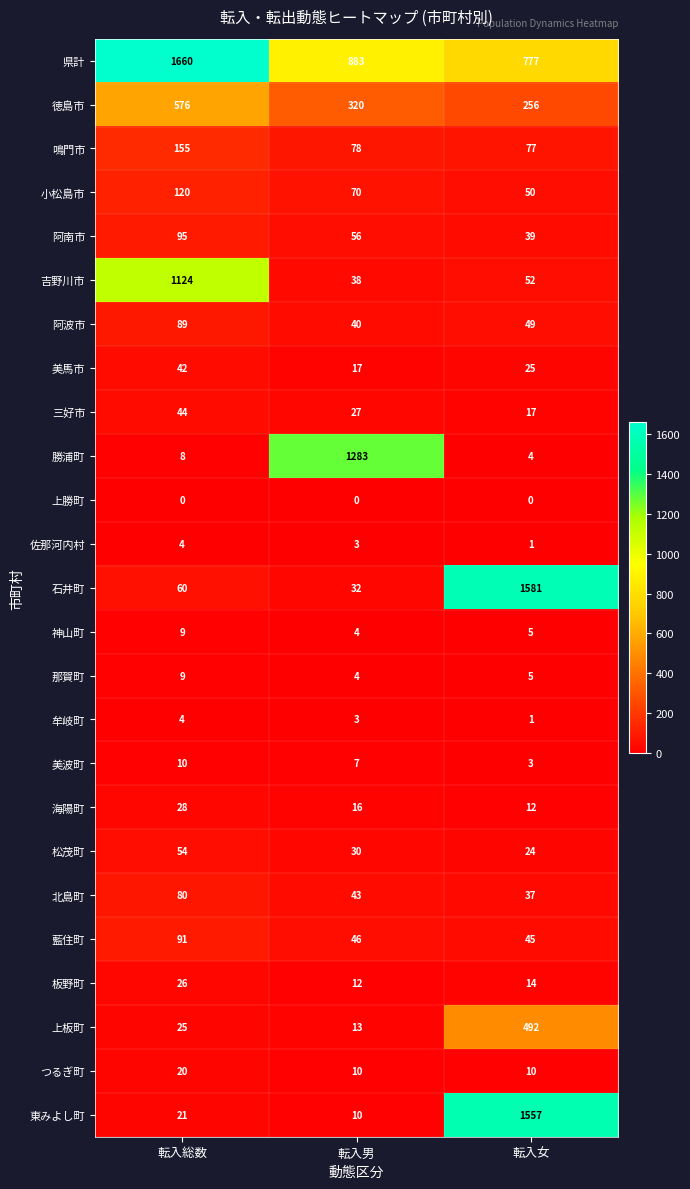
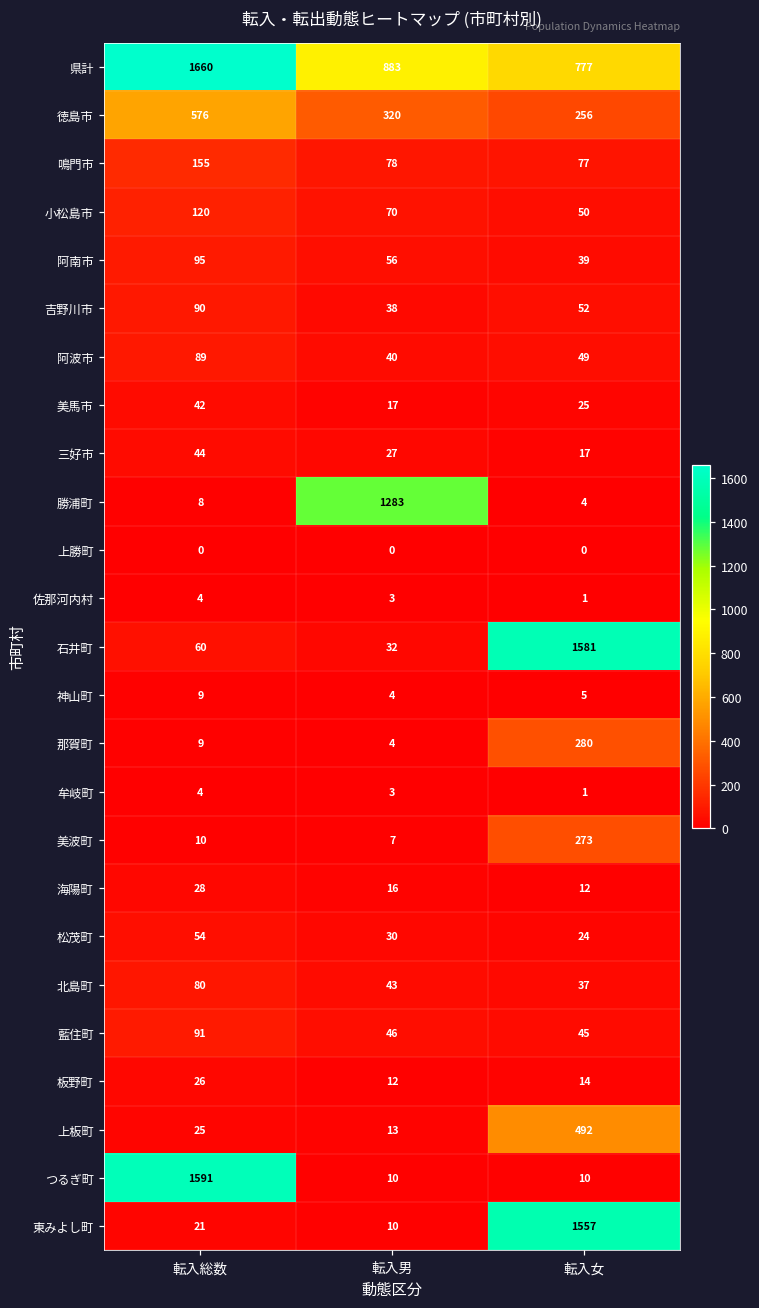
  {
    "県計": {
      "転入総数": 1660,
      "転入男": 883,
      "転入女": 777
    },
    "徳島市": {
      "転入総数": 576,
      "転入男": 320,
      "転入女": 256
    },
    "鳴門市": {
      "転入総数": 155,
      "転入男": 78,
      "転入女": 77
    },
    "小松島市": {
      "転入総数": 120,
      "転入男": 70,
      "転入女": 50
    },
    "阿南市": {
      "転入総数": 95,
      "転入男": 56,
      "転入女": 39
    },
    "吉野川市": {
-     "転入総数": 1124,
+     "転入総数": 90,
      "転入男": 38,
      "転入女": 52
    },
    "阿波市": {
      "転入総数": 89,
      "転入男": 40,
      "転入女": 49
    },
    "美馬市": {
      "転入総数": 42,
      "転入男": 17,
      "転入女": 25
    },
    "三好市": {
      "転入総数": 44,
      "転入男": 27,
      "転入女": 17
    },
    "勝浦町": {
      "転入総数": 8,
      "転入男": 1283,
      "転入女": 4
    },
    "上勝町": {
      "転入総数": 0,
      "転入男": 0,
      "転入女": 0
    },
    "佐那河内村": {
      "転入総数": 4,
      "転入男": 3,
      "転入女": 1
    },
    "石井町": {
      "転入総数": 60,
      "転入男": 32,
      "転入女": 1581
    },
    "神山町": {
      "転入総数": 9,
      "転入男": 4,
      "転入女": 5
    },
    "那賀町": {
      "転入総数": 9,
      "転入男": 4,
-     "転入女": 5
+     "転入女": 280
    },
    "牟岐町": {
      "転入総数": 4,
      "転入男": 3,
      "転入女": 1
    },
    "美波町": {
      "転入総数": 10,
      "転入男": 7,
-     "転入女": 3
+     "転入女": 273
    },
    "海陽町": {
      "転入総数": 28,
      "転入男": 16,
      "転入女": 12
    },
    "松茂町": {
      "転入総数": 54,
      "転入男": 30,
      "転入女": 24
    },
    "北島町": {
      "転入総数": 80,
      "転入男": 43,
      "転入女": 37
    },
    "藍住町": {
      "転入総数": 91,
      "転入男": 46,
      "転入女": 45
    },
    "板野町": {
      "転入総数": 26,
      "転入男": 12,
      "転入女": 14
    },
    "上板町": {
      "転入総数": 25,
      "転入男": 13,
      "転入女": 492
    },
    "つるぎ町": {
-     "転入総数": 20,
+     "転入総数": 1591,
      "転入男": 10,
      "転入女": 10
    },
    "東みよし町": {
      "転入総数": 21,
      "転入男": 10,
      "転入女": 1557
    }
  }
